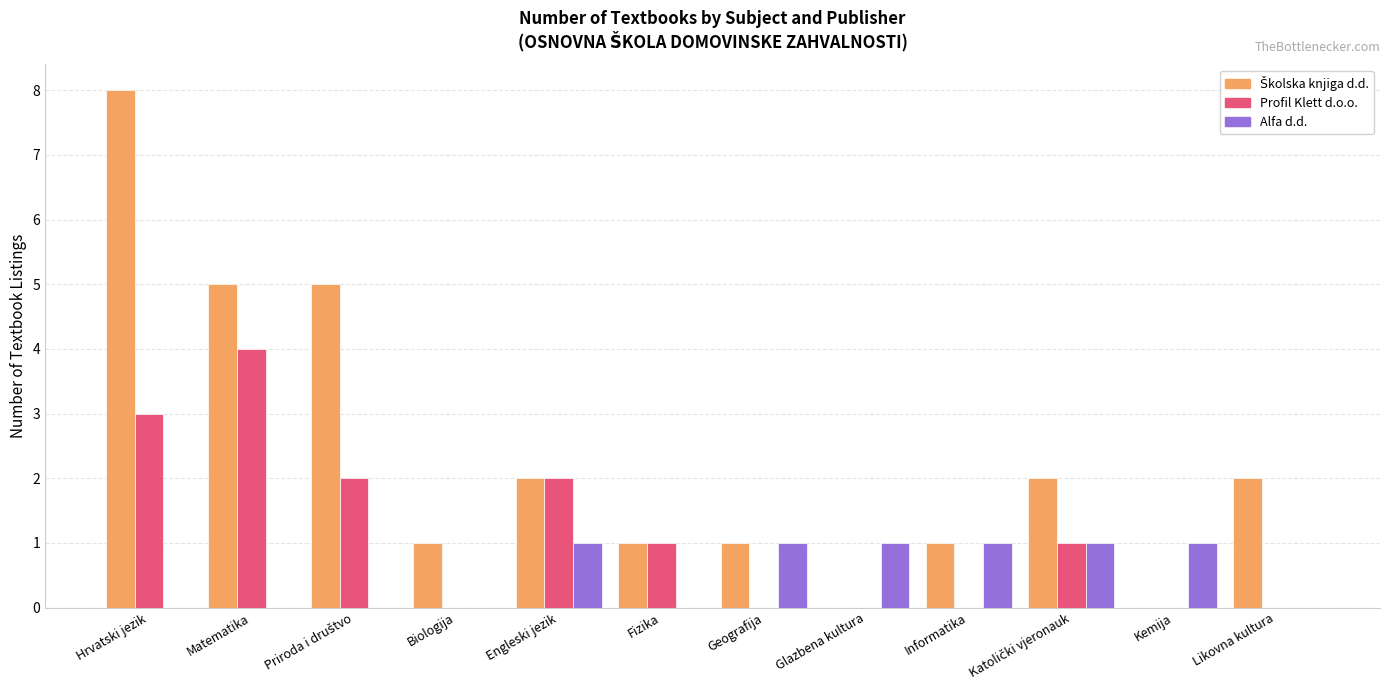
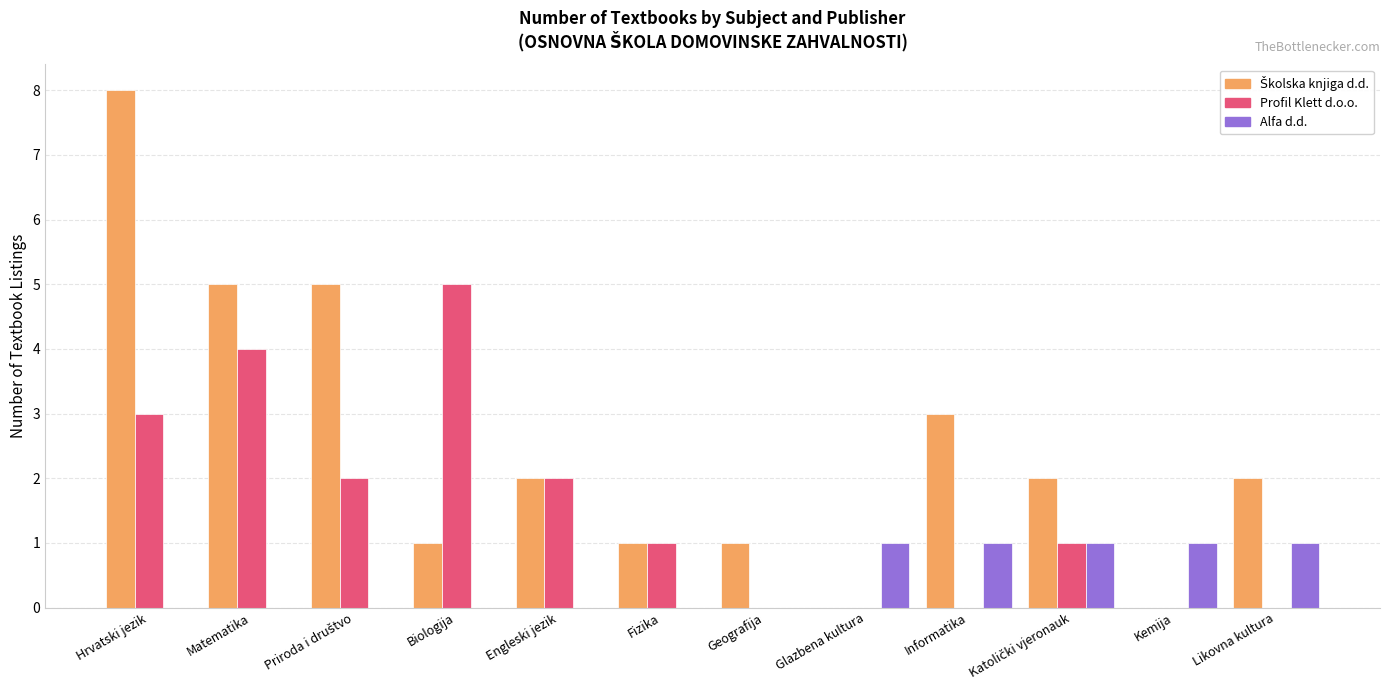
  {
    "Školska knjiga d.d.": {
      "Hrvatski jezik": 8,
      "Matematika": 5,
      "Priroda i društvo": 5,
      "Biologija": 1,
      "Engleski jezik": 2,
      "Fizika": 1,
      "Geografija": 1,
      "Glazbena kultura": 0,
-     "Informatika": 1,
+     "Informatika": 3,
      "Katolički vjeronauk": 2,
      "Kemija": 0,
      "Likovna kultura": 2
    },
    "Profil Klett d.o.o.": {
      "Hrvatski jezik": 3,
      "Matematika": 4,
      "Priroda i društvo": 2,
-     "Biologija": 0,
+     "Biologija": 5,
      "Engleski jezik": 2,
      "Fizika": 1,
      "Geografija": 0,
      "Glazbena kultura": 0,
      "Informatika": 0,
      "Katolički vjeronauk": 1,
      "Kemija": 0,
      "Likovna kultura": 0
    },
    "Alfa d.d.": {
      "Hrvatski jezik": 0,
      "Matematika": 0,
      "Priroda i društvo": 0,
      "Biologija": 0,
-     "Engleski jezik": 1,
+     "Engleski jezik": 0,
      "Fizika": 0,
-     "Geografija": 1,
+     "Geografija": 0,
      "Glazbena kultura": 1,
      "Informatika": 1,
      "Katolički vjeronauk": 1,
      "Kemija": 1,
-     "Likovna kultura": 0
+     "Likovna kultura": 1
    }
  }
